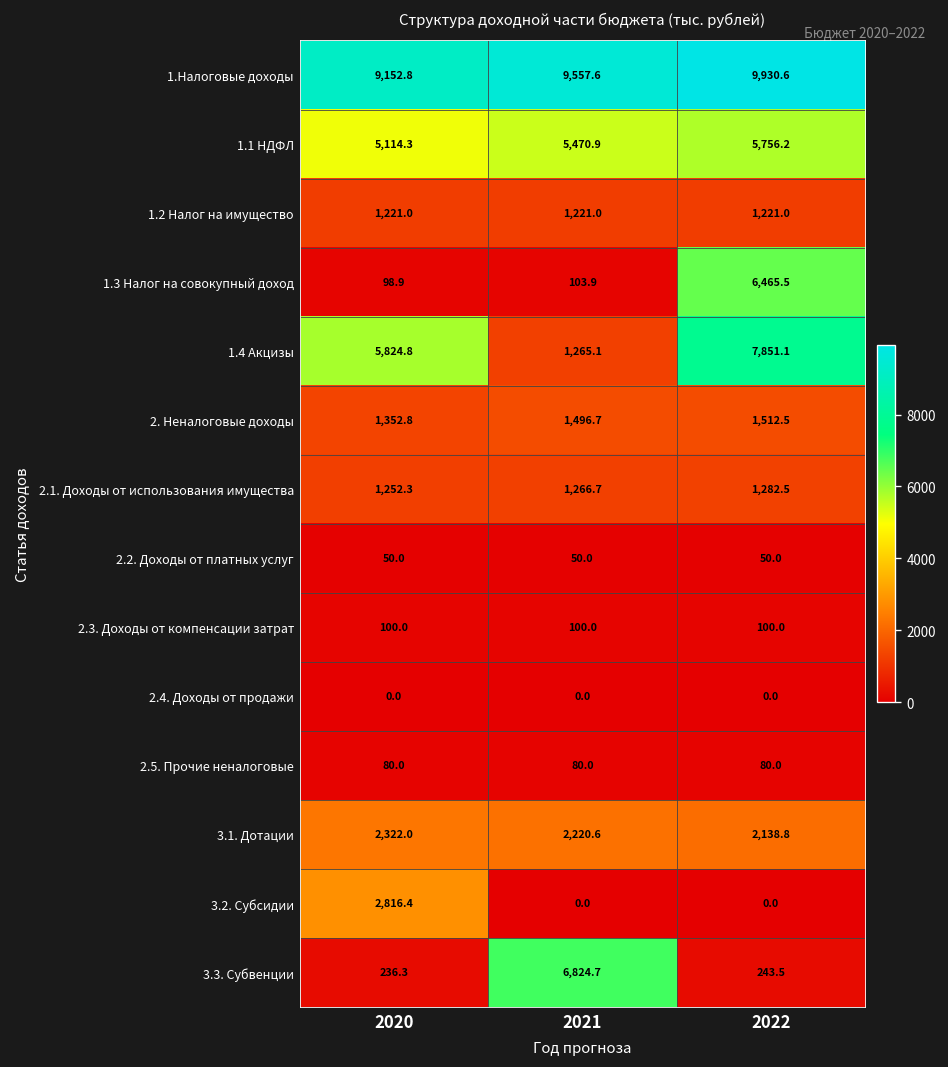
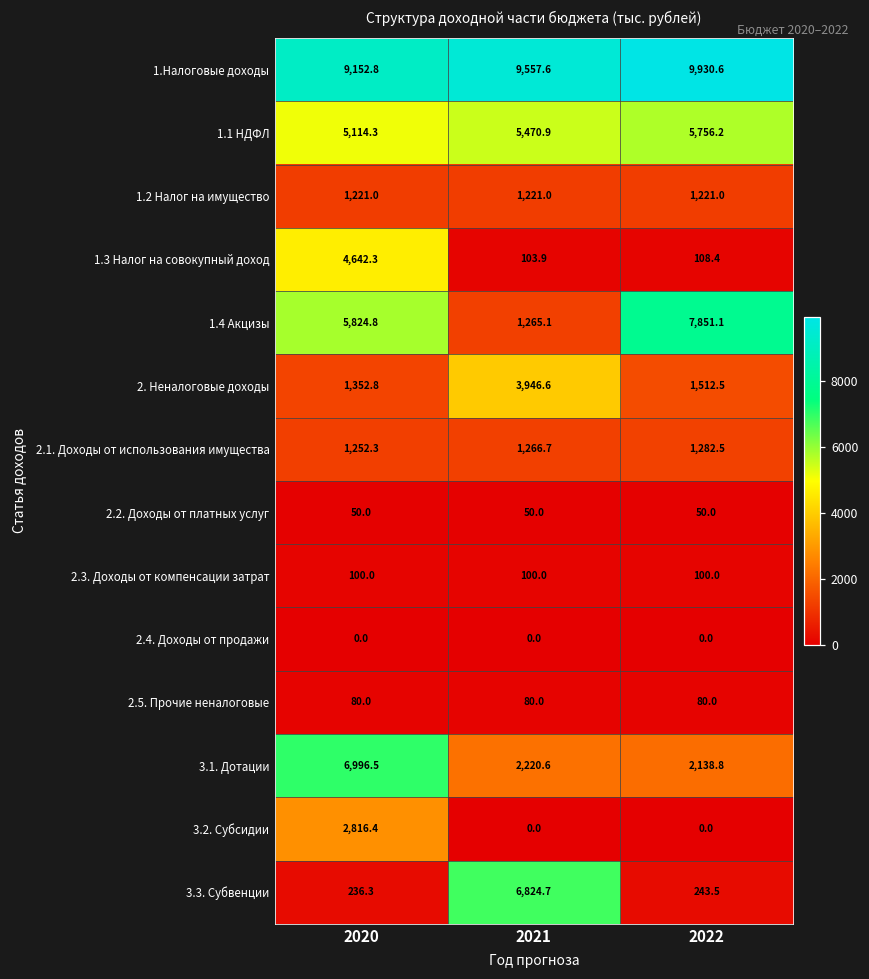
  {
    "1.Налоговые доходы": {
      "2020": "9,152.8",
      "2021": "9,557.6",
      "2022": "9,930.6"
    },
    "1.1 НДФЛ": {
      "2020": "5,114.3",
      "2021": "5,470.9",
      "2022": "5,756.2"
    },
    "1.2 Налог на имущество": {
      "2020": "1,221.0",
      "2021": "1,221.0",
      "2022": "1,221.0"
    },
    "1.3 Налог на совокупный доход": {
-     "2020": "98.9",
+     "2020": "4,642.3",
      "2021": "103.9",
-     "2022": "6,465.5"
+     "2022": "108.4"
    },
    "1.4 Акцизы": {
      "2020": "5,824.8",
      "2021": "1,265.1",
      "2022": "7,851.1"
    },
    "2. Неналоговые доходы": {
      "2020": "1,352.8",
-     "2021": "1,496.7",
+     "2021": "3,946.6",
      "2022": "1,512.5"
    },
    "2.1. Доходы от использования имущества": {
      "2020": "1,252.3",
      "2021": "1,266.7",
      "2022": "1,282.5"
    },
    "2.2. Доходы от платных услуг": {
      "2020": "50.0",
      "2021": "50.0",
      "2022": "50.0"
    },
    "2.3. Доходы от компенсации затрат": {
      "2020": "100.0",
      "2021": "100.0",
      "2022": "100.0"
    },
    "2.4. Доходы от продажи": {
      "2020": "0.0",
      "2021": "0.0",
      "2022": "0.0"
    },
    "2.5. Прочие неналоговые": {
      "2020": "80.0",
      "2021": "80.0",
      "2022": "80.0"
    },
    "3.1. Дотации": {
-     "2020": "2,322.0",
+     "2020": "6,996.5",
      "2021": "2,220.6",
      "2022": "2,138.8"
    },
    "3.2. Субсидии": {
      "2020": "2,816.4",
      "2021": "0.0",
      "2022": "0.0"
    },
    "3.3. Субвенции": {
      "2020": "236.3",
      "2021": "6,824.7",
      "2022": "243.5"
    }
  }
